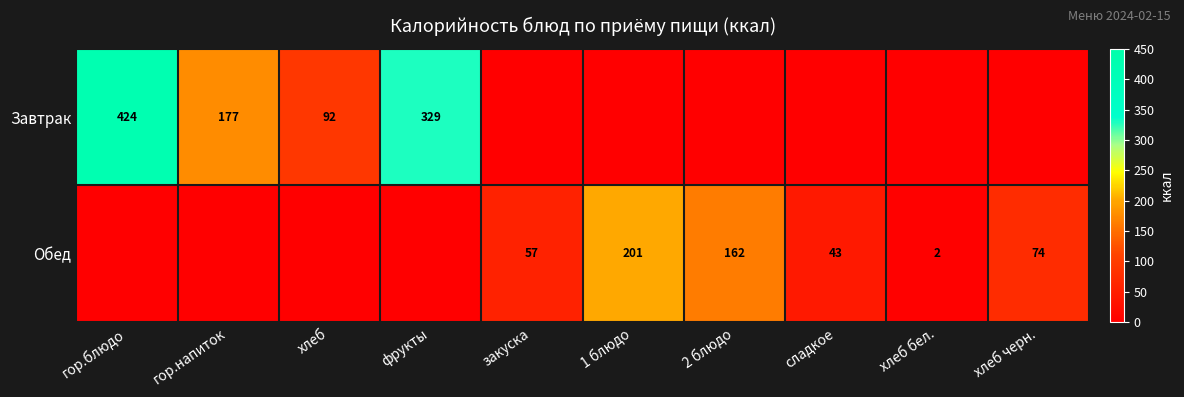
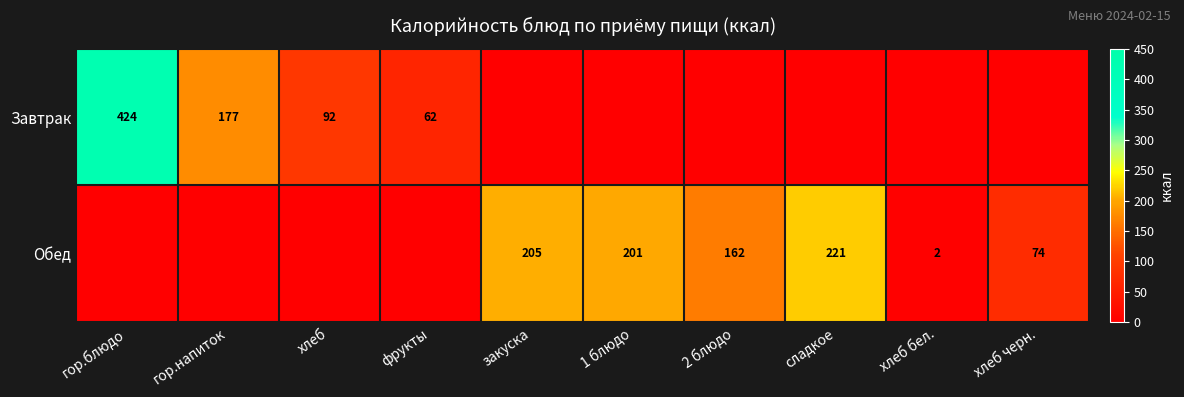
  {
    "Завтрак": {
      "гор.блюдо": 424,
      "гор.напиток": 177,
      "хлеб": 92,
-     "фрукты": 329
+     "фрукты": 62
    },
    "Обед": {
-     "закуска": 57,
+     "закуска": 205,
      "1 блюдо": 201,
      "2 блюдо": 162,
-     "сладкое": 43,
+     "сладкое": 221,
      "хлеб бел.": 2,
      "хлеб черн.": 74
    }
  }
